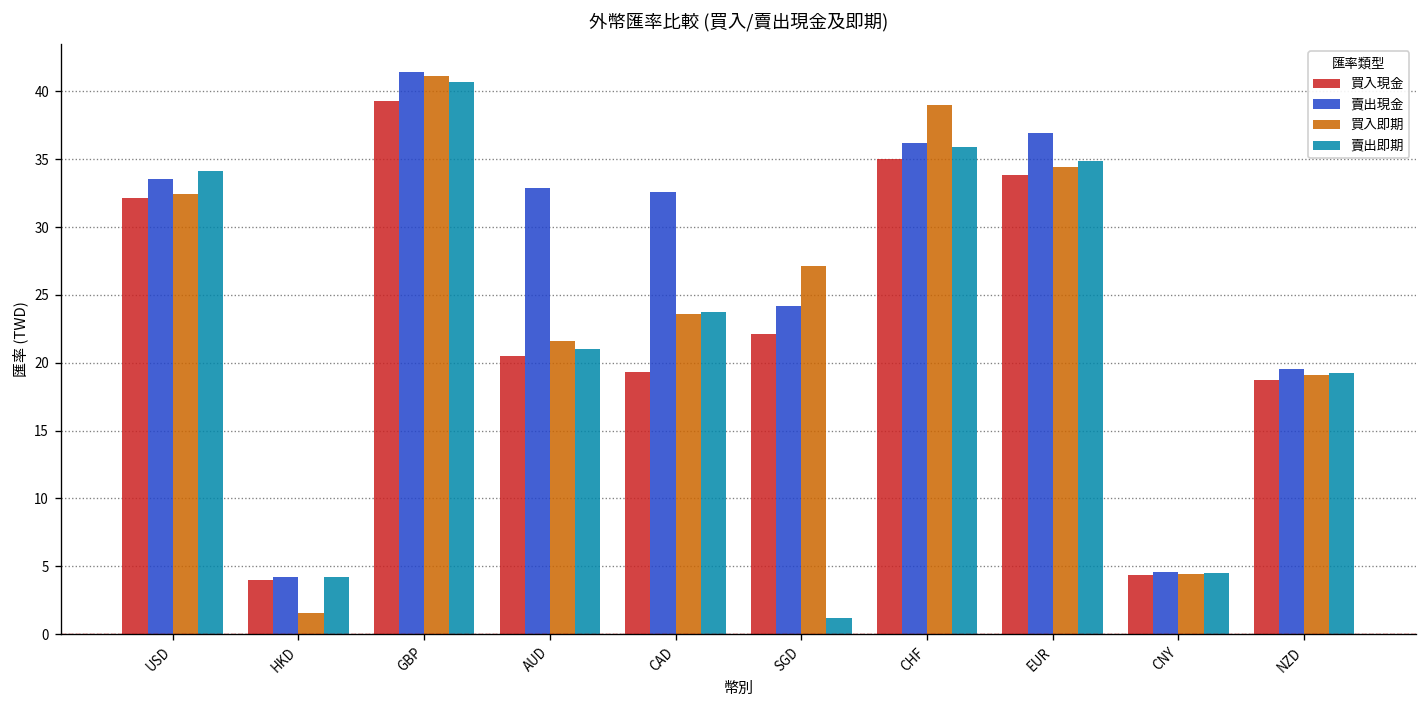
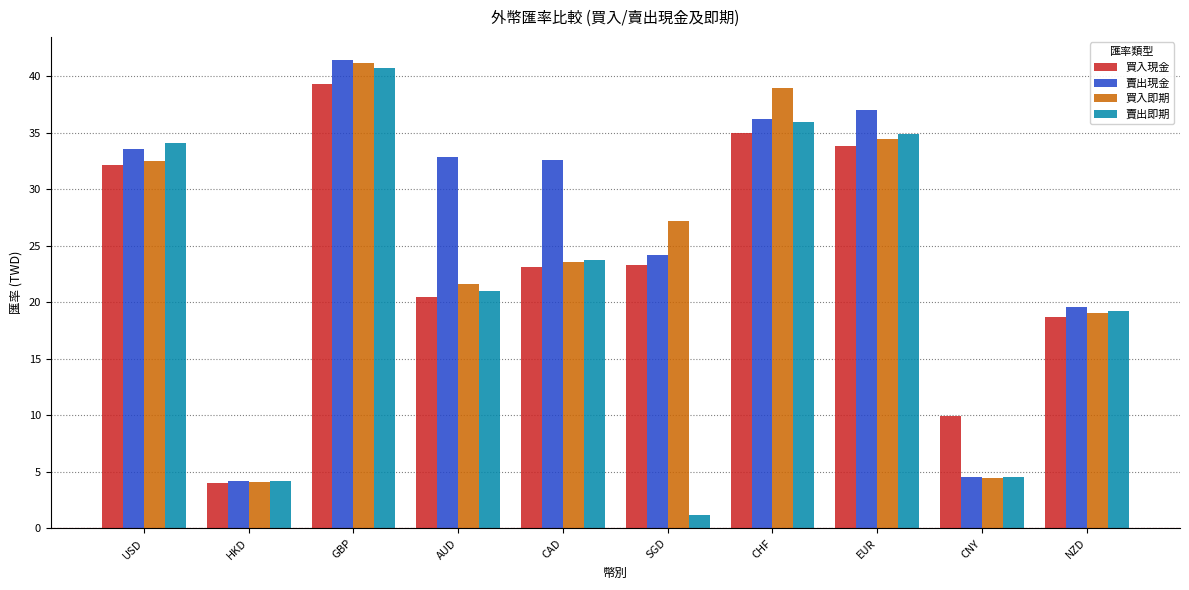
  {
    "買入現金": {
      "USD": 32.1,
      "HKD": 4.0,
      "GBP": 39.3,
      "AUD": 20.5,
-     "CAD": 19.3,
-     "SGD": 22.1,
+     "CAD": 23.2,
+     "SGD": 23.3,
      "CHF": 35.0,
      "EUR": 33.8,
-     "CNY": 4.4,
+     "CNY": 10.0,
      "NZD": 18.7
    },
    "賣出現金": {
      "USD": 33.6,
      "HKD": 4.2,
      "GBP": 41.4,
      "AUD": 32.9,
      "CAD": 32.6,
      "SGD": 24.2,
      "CHF": 36.2,
      "EUR": 37.0,
      "CNY": 4.5,
      "NZD": 19.5
    },
    "買入即期": {
      "USD": 32.5,
-     "HKD": 1.6,
+     "HKD": 4.1,
      "GBP": 41.2,
      "AUD": 21.6,
      "CAD": 23.6,
      "SGD": 27.2,
      "CHF": 39.0,
      "EUR": 34.5,
      "CNY": 4.5,
      "NZD": 19.1
    },
    "賣出即期": {
      "USD": 34.1,
      "HKD": 4.2,
      "GBP": 40.7,
      "AUD": 21.0,
      "CAD": 23.8,
      "SGD": 1.2,
      "CHF": 35.9,
      "EUR": 34.9,
      "CNY": 4.5,
      "NZD": 19.3
    }
  }
